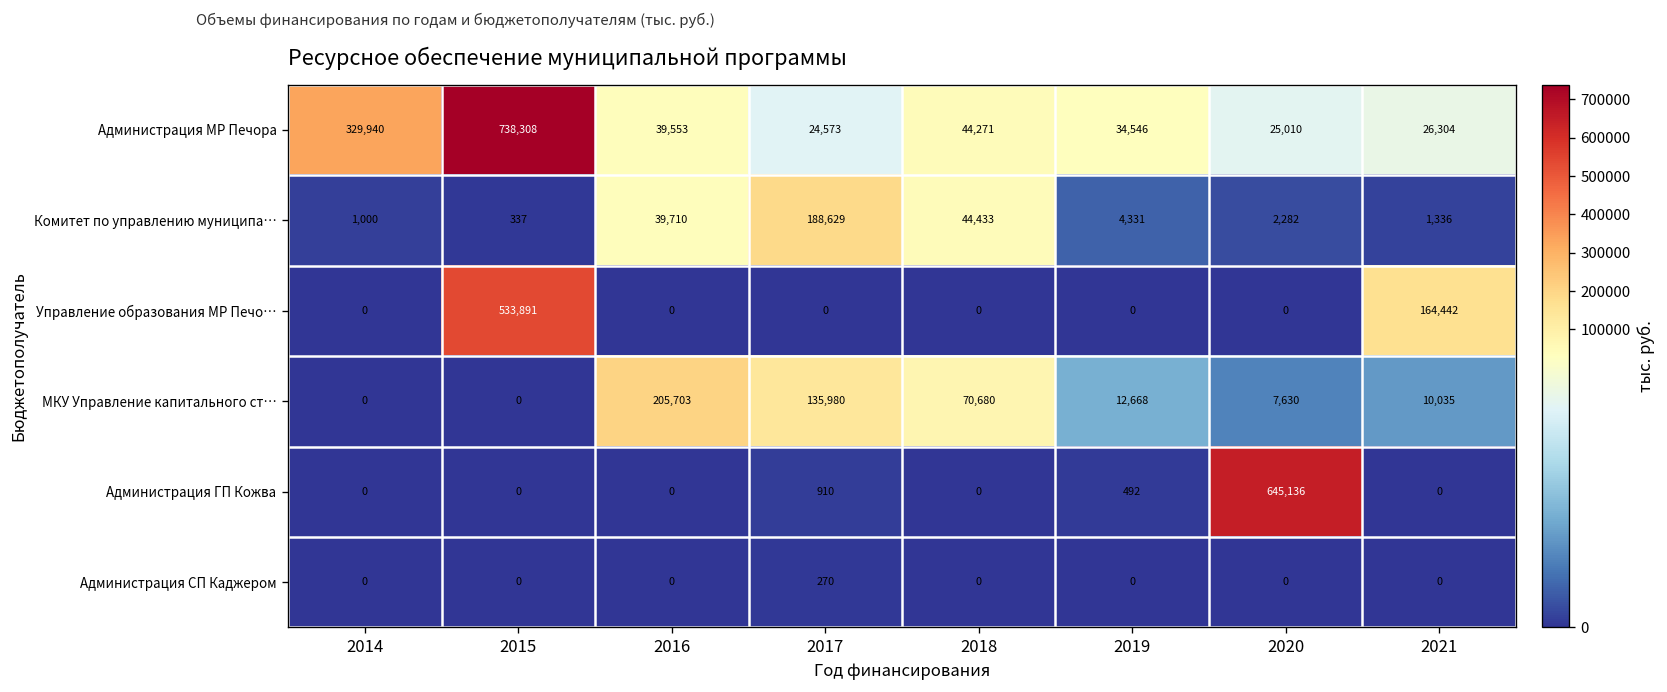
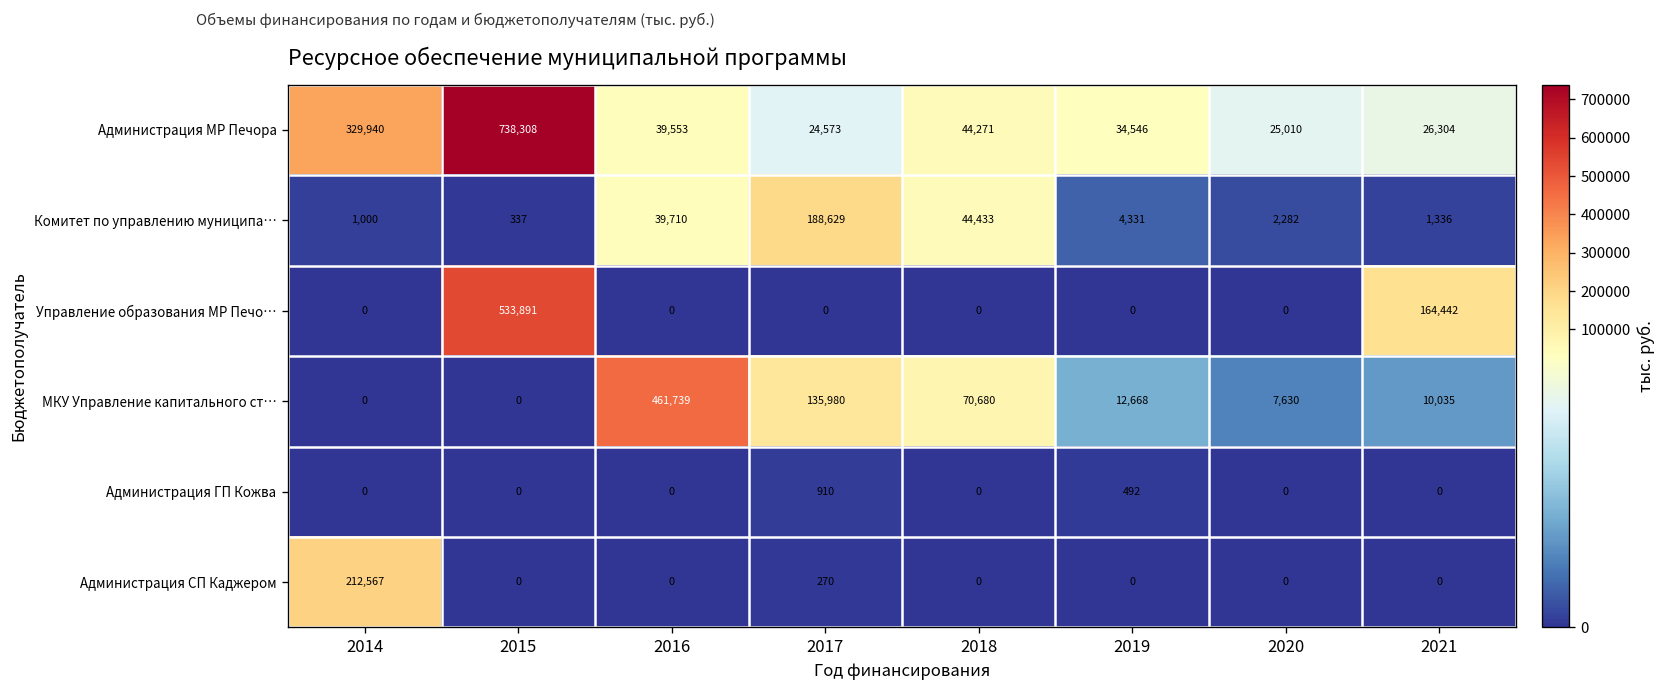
  {
    "Администрация МР Печора": {
      "2014": "329,940",
      "2015": "738,308",
      "2016": "39,553",
      "2017": "24,573",
      "2018": "44,271",
      "2019": "34,546",
      "2020": "25,010",
      "2021": "26,304"
    },
    "Комитет по управлению муниципа…": {
      "2014": "1,000",
      "2015": "337",
      "2016": "39,710",
      "2017": "188,629",
      "2018": "44,433",
      "2019": "4,331",
      "2020": "2,282",
      "2021": "1,336"
    },
    "Управление образования МР Печо…": {
      "2014": "0",
      "2015": "533,891",
      "2016": "0",
      "2017": "0",
      "2018": "0",
      "2019": "0",
      "2020": "0",
      "2021": "164,442"
    },
    "МКУ Управление капитального ст…": {
      "2014": "0",
      "2015": "0",
-     "2016": "205,703",
+     "2016": "461,739",
      "2017": "135,980",
      "2018": "70,680",
      "2019": "12,668",
      "2020": "7,630",
      "2021": "10,035"
    },
    "Администрация ГП Кожва": {
      "2014": "0",
      "2015": "0",
      "2016": "0",
      "2017": "910",
      "2018": "0",
      "2019": "492",
-     "2020": "645,136",
+     "2020": "0",
      "2021": "0"
    },
    "Администрация СП Каджером": {
-     "2014": "0",
+     "2014": "212,567",
      "2015": "0",
      "2016": "0",
      "2017": "270",
      "2018": "0",
      "2019": "0",
      "2020": "0",
      "2021": "0"
    }
  }
